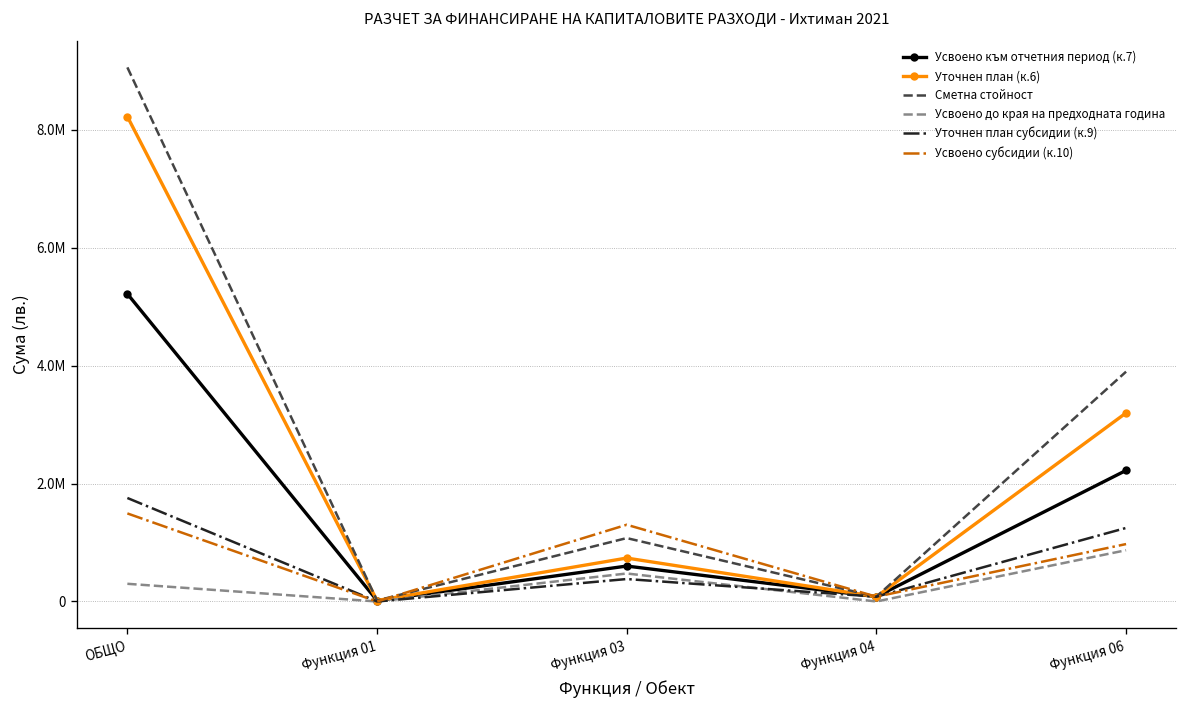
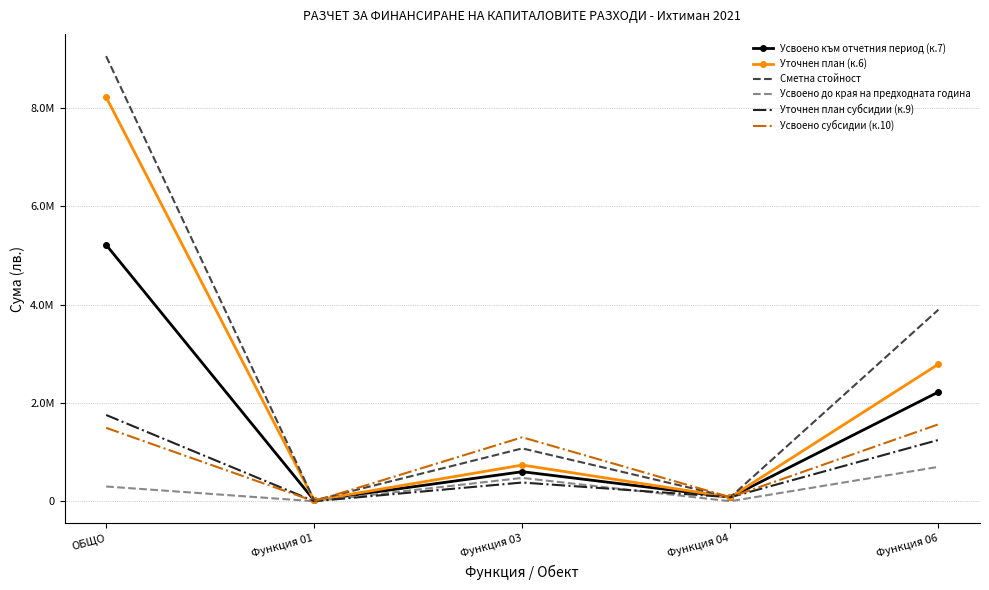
  {
    "Уточнен план (к.6)": {
      "ОБЩО": 8200000,
      "Функция 03": 700000,
-     "Функция 06": 3200000
+     "Функция 06": 2800000
    },
    "Усвоено до края на предходната година": {
      "ОБЩО": 300000,
      "Функция 03": 500000,
      "Функция 04": 0,
-     "Функция 06": 900000
+     "Функция 06": 700000
    },
    "Усвоено субсидии (к.10)": {
      "ОБЩО": 1500000,
      "Функция 03": 1300000,
-     "Функция 06": 1000000
+     "Функция 06": 1600000
    }
  }
